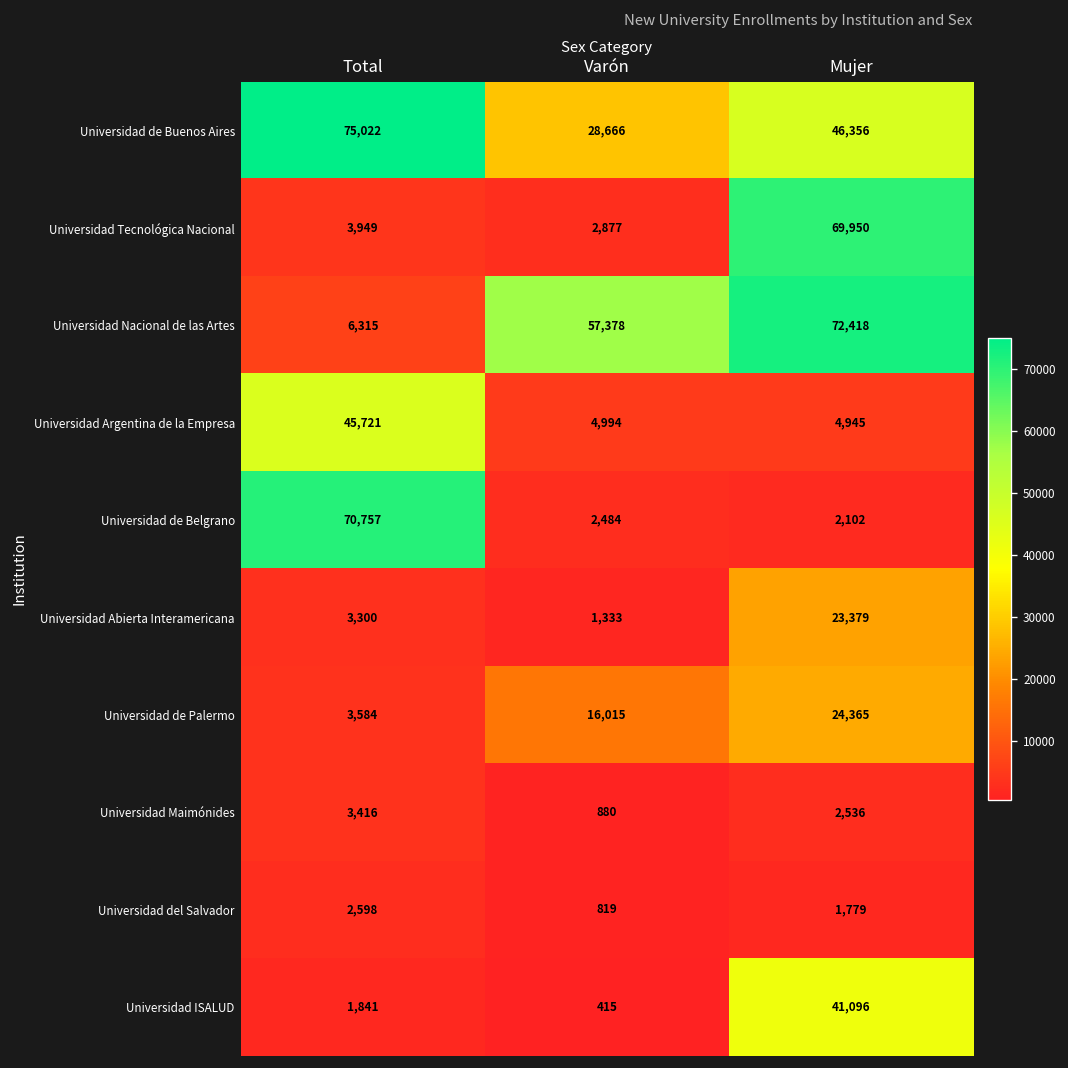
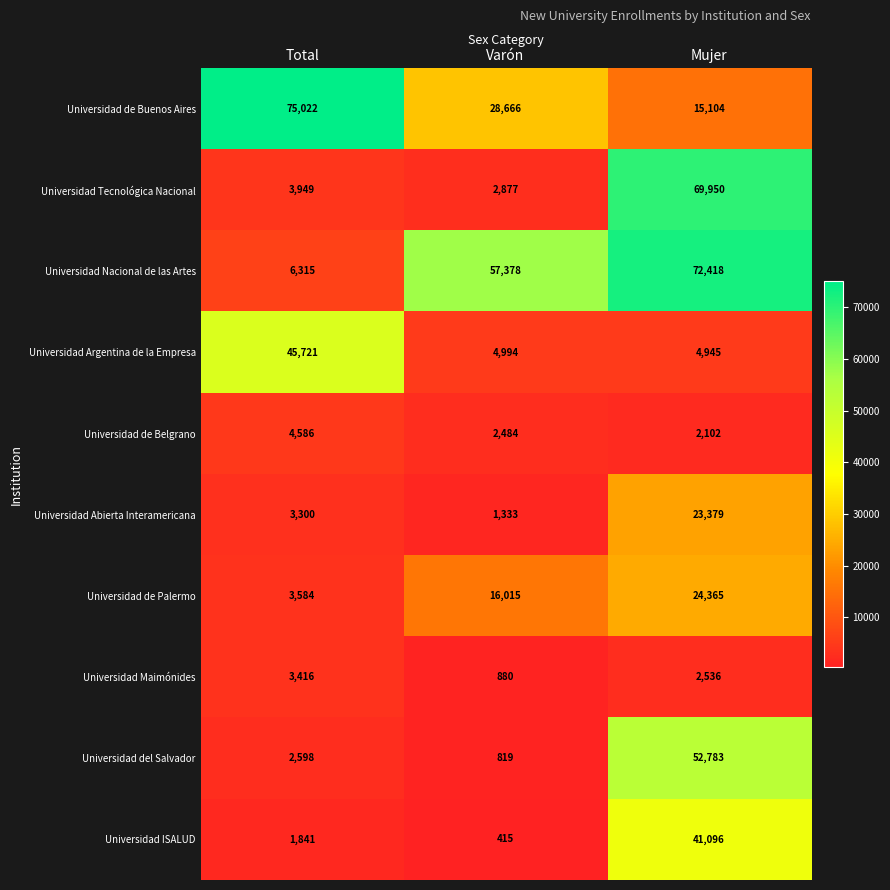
  {
    "Universidad de Buenos Aires": {
      "Total": "75,022",
      "Varón": "28,666",
-     "Mujer": "46,356"
+     "Mujer": "15,104"
    },
    "Universidad Tecnológica Nacional": {
      "Total": "3,949",
      "Varón": "2,877",
      "Mujer": "69,950"
    },
    "Universidad Nacional de las Artes": {
      "Total": "6,315",
      "Varón": "57,378",
      "Mujer": "72,418"
    },
    "Universidad Argentina de la Empresa": {
      "Total": "45,721",
      "Varón": "4,994",
      "Mujer": "4,945"
    },
    "Universidad de Belgrano": {
-     "Total": "70,757",
+     "Total": "4,586",
      "Varón": "2,484",
      "Mujer": "2,102"
    },
    "Universidad Abierta Interamericana": {
      "Total": "3,300",
      "Varón": "1,333",
      "Mujer": "23,379"
    },
    "Universidad de Palermo": {
      "Total": "3,584",
      "Varón": "16,015",
      "Mujer": "24,365"
    },
    "Universidad Maimónides": {
      "Total": "3,416",
      "Varón": "880",
      "Mujer": "2,536"
    },
    "Universidad del Salvador": {
      "Total": "2,598",
      "Varón": "819",
-     "Mujer": "1,779"
+     "Mujer": "52,783"
    },
    "Universidad ISALUD": {
      "Total": "1,841",
      "Varón": "415",
      "Mujer": "41,096"
    }
  }
